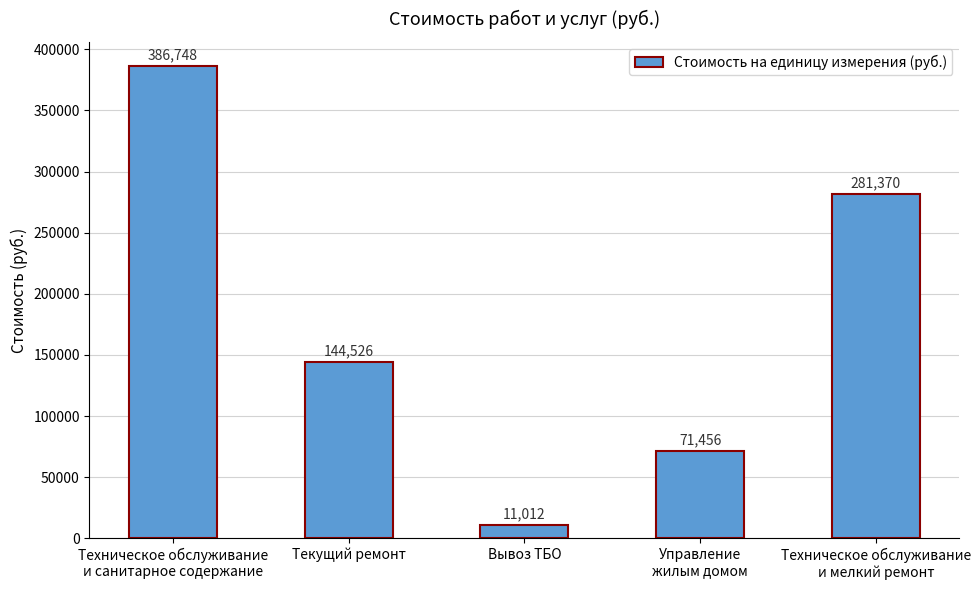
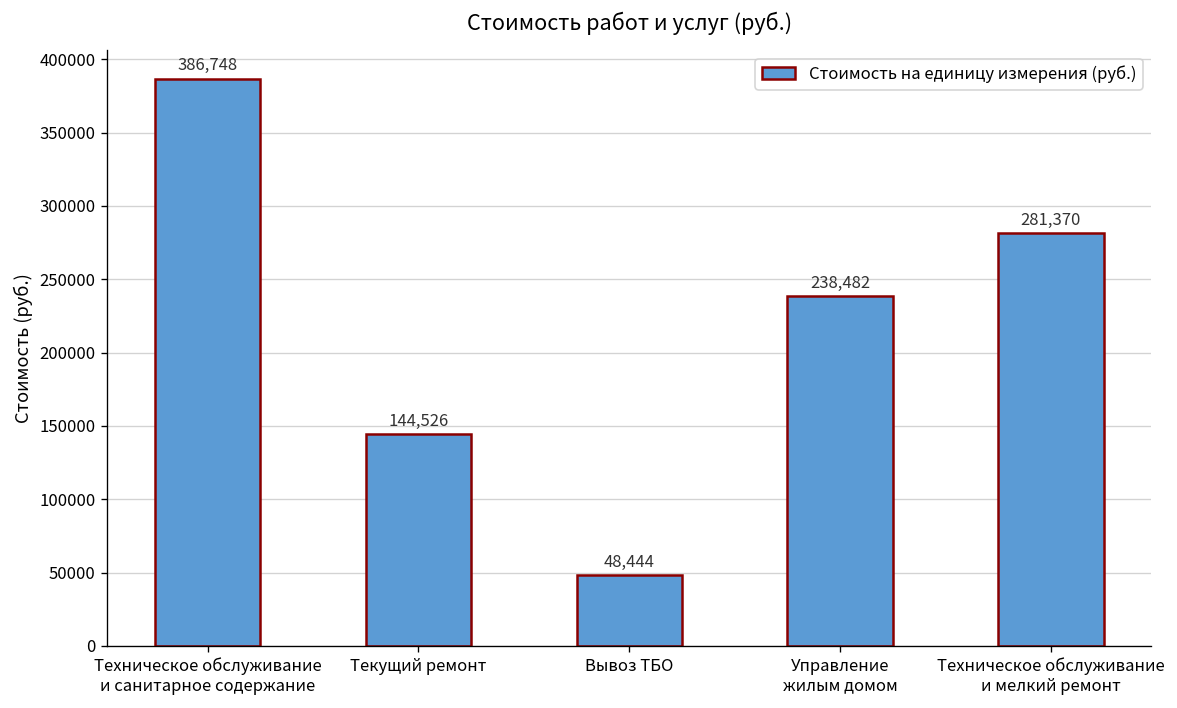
  {
    "Техническое обслуживание и санитарное содержание": "386,748",
    "Текущий ремонт": "144,526",
-   "Вывоз ТБО": "11,012",
-   "Управление жилым домом": "71,456",
+   "Вывоз ТБО": "48,444",
+   "Управление жилым домом": "238,482",
    "Техническое обслуживание и мелкий ремонт": "281,370"
  }
